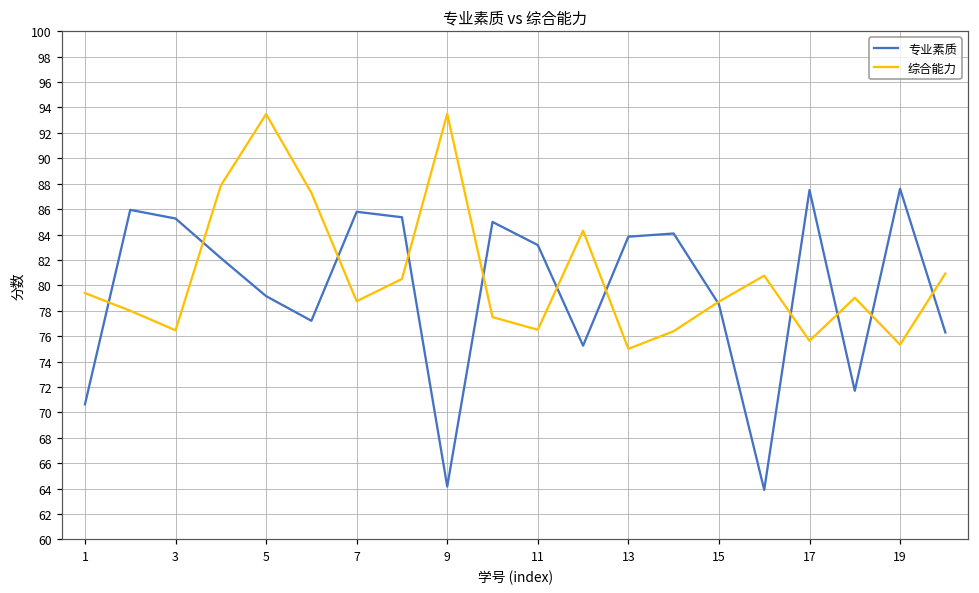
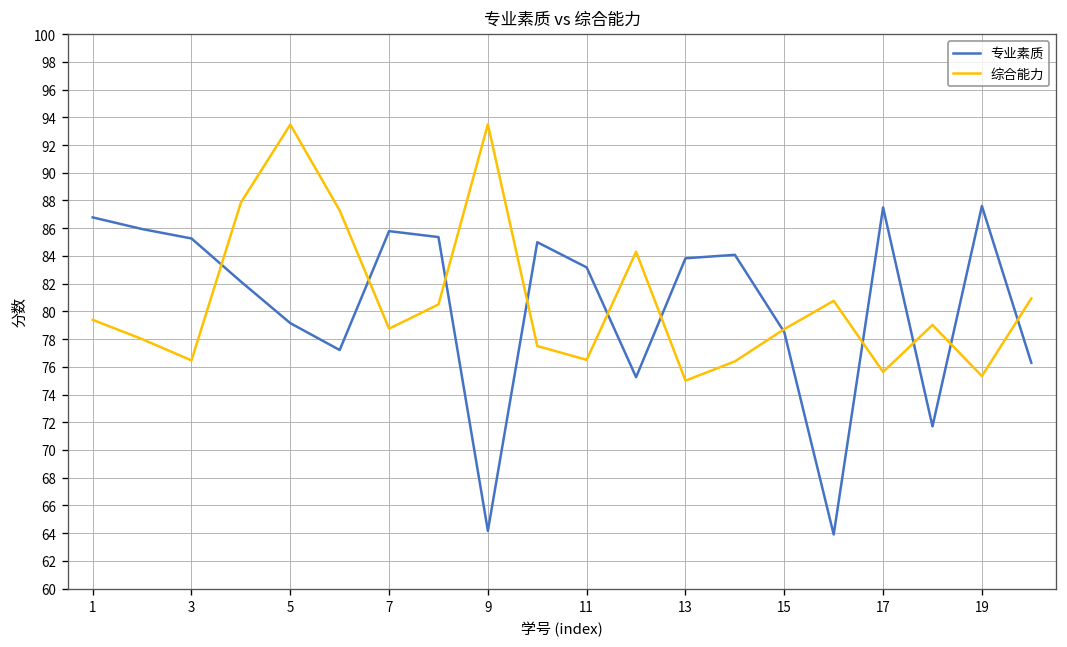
  {
    "专业素质": {
-     "1": 70.6,
+     "1": 86.8,
      "3": 85.3,
      "5": 79.2,
      "7": 85.8,
      "9": 64.2,
      "11": 83.2,
      "13": 83.8,
      "17": 87.5,
      "19": 87.6
    },
    "综合能力": {
      "1": 79.4,
      "3": 76.5,
      "5": 93.5,
      "7": 78.8,
      "9": 93.5,
      "11": 76.5,
      "13": 75.0,
      "17": 75.6,
      "19": 75.3
    }
  }
